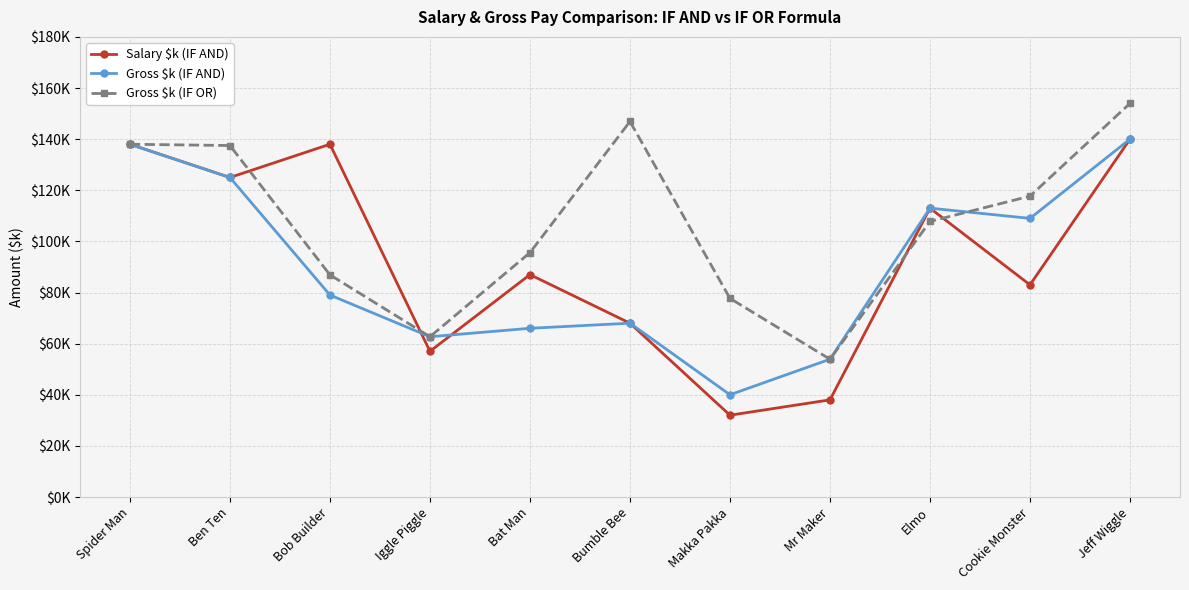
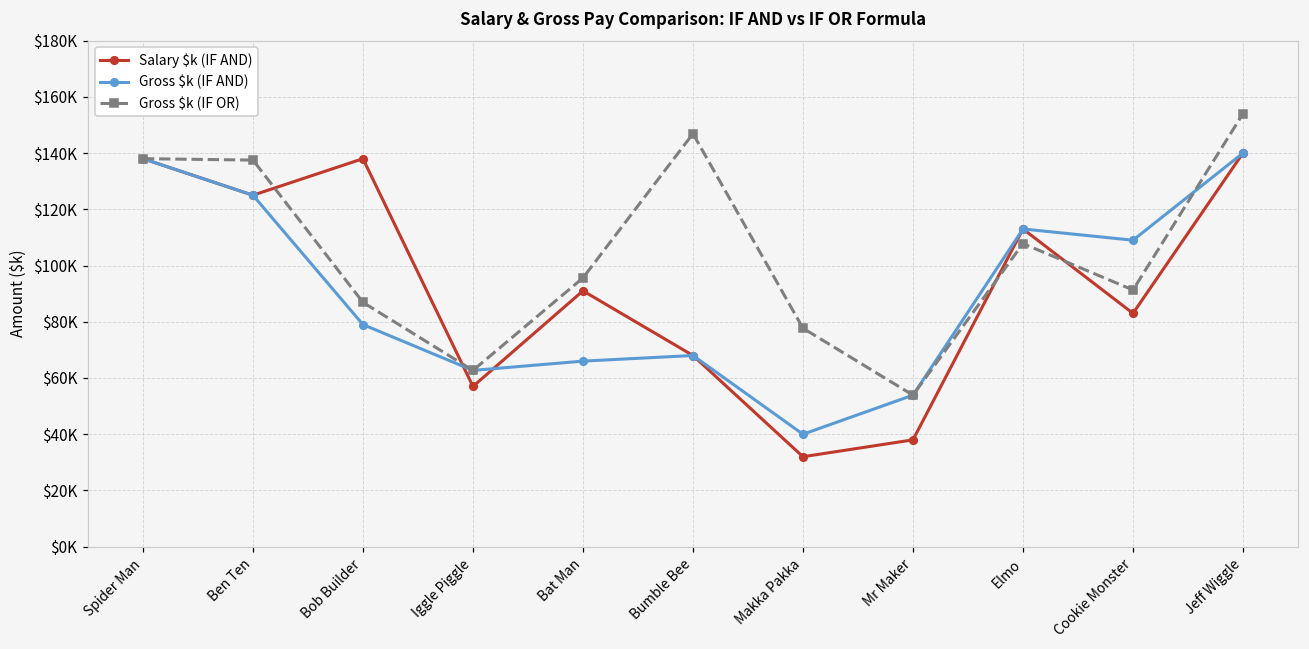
  {
    "Salary $k (IF AND)": {
      "Bob Builder": "$138000",
      "Iggle Piggle": "$57000",
-     "Bat Man": "$87000",
+     "Bat Man": "$91000",
      "Makka Pakka": "$32000",
      "Mr Maker": "$38000",
      "Cookie Monster": "$83000"
    },
    "Gross $k (IF AND)": {
      "Bob Builder": "$79000",
      "Bat Man": "$66000",
      "Makka Pakka": "$40000",
      "Cookie Monster": "$109000"
    },
    "Gross $k (IF OR)": {
      "Ben Ten": "$138000",
      "Bob Builder": "$87000",
      "Bat Man": "$96000",
      "Bumble Bee": "$147000",
      "Makka Pakka": "$78000",
      "Elmo": "$108000",
-     "Cookie Monster": "$118000",
+     "Cookie Monster": "$91000",
      "Jeff Wiggle": "$154000"
    }
  }
